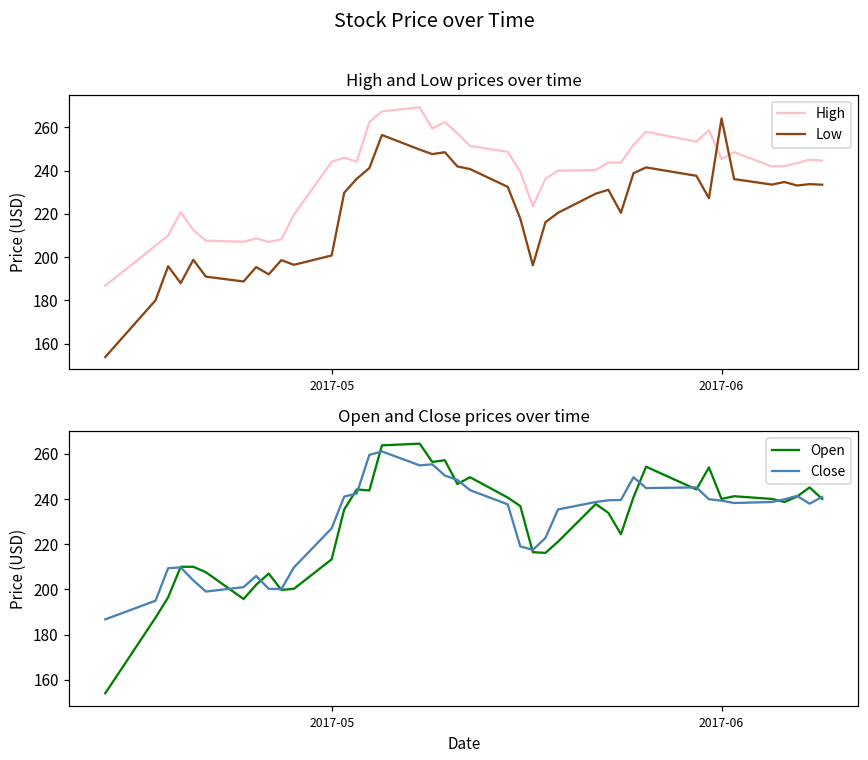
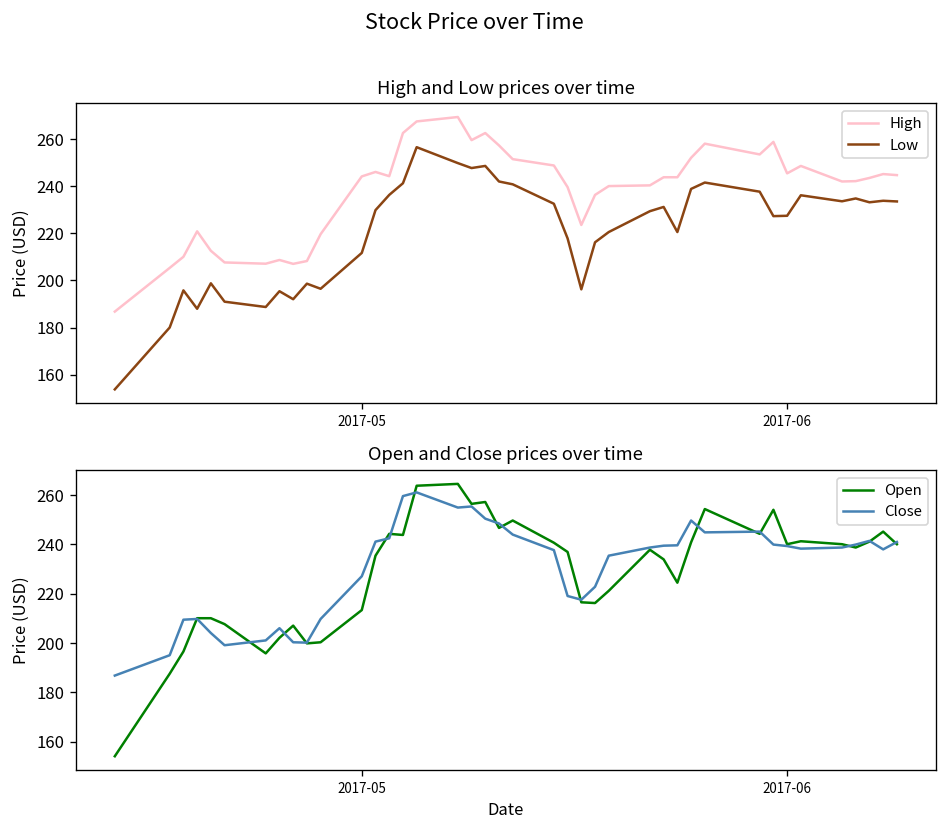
  {
    "High and Low prices over time": {
      "High": {
        "2017-05": 244,
        "2017-06": 245
      },
      "Low": {
-       "2017-05": 201,
-       "2017-06": 264
+       "2017-05": 212,
+       "2017-06": 227
      }
    },
    "Open and Close prices over time": {
      "Open": {
        "2017-05": 213
      },
      "Close": {
        "2017-05": 227
      }
    }
  }
